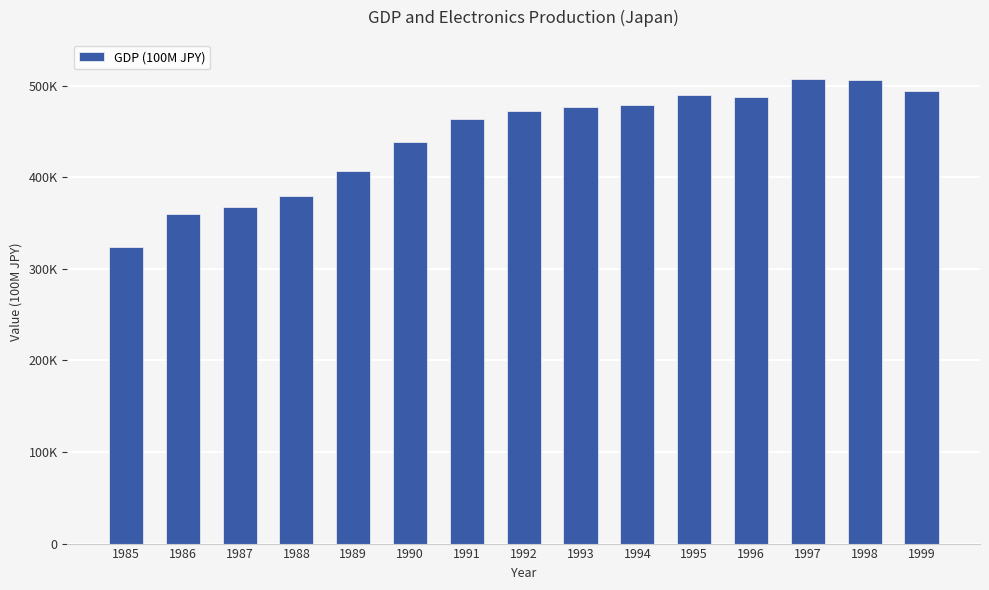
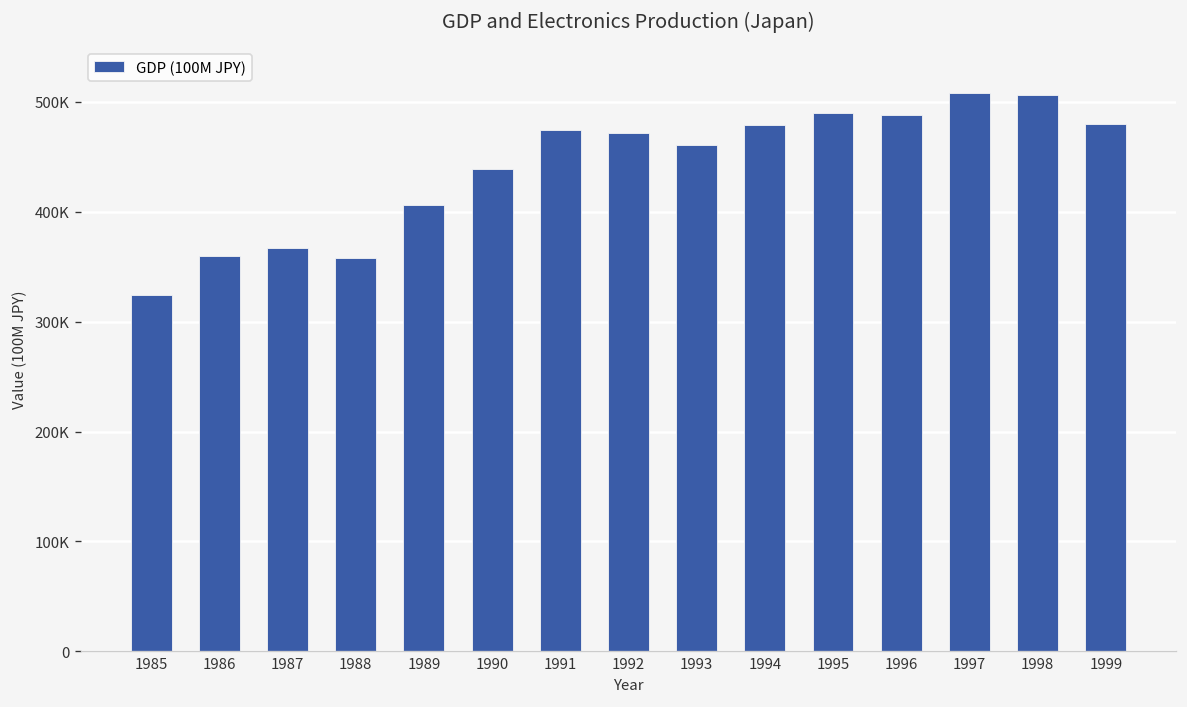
  {
    "1985": 320000,
    "1986": 360000,
    "1987": 370000,
-   "1988": 380000,
+   "1988": 360000,
    "1989": 410000,
    "1990": 440000,
-   "1991": 460000,
+   "1991": 470000,
    "1992": 470000,
-   "1993": 480000,
+   "1993": 460000,
    "1994": 480000,
    "1995": 490000,
    "1996": 490000,
    "1997": 510000,
    "1998": 510000,
-   "1999": 490000
+   "1999": 480000
  }
